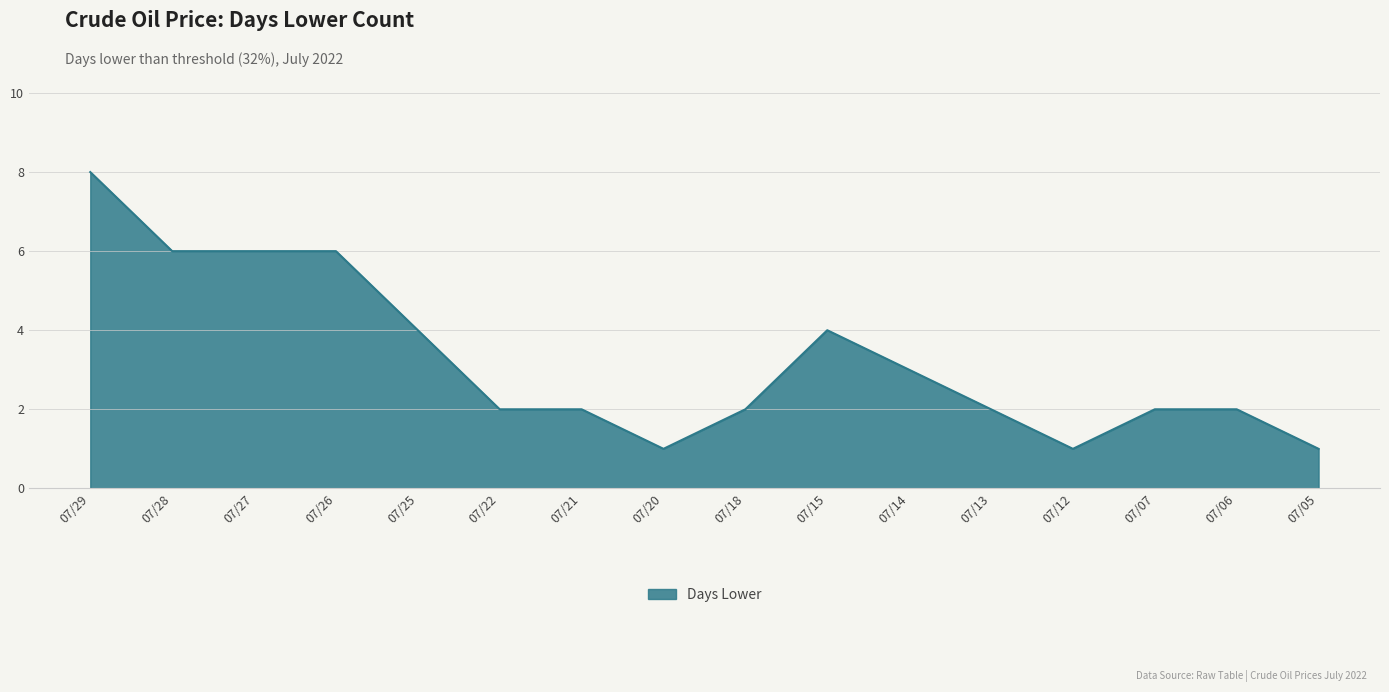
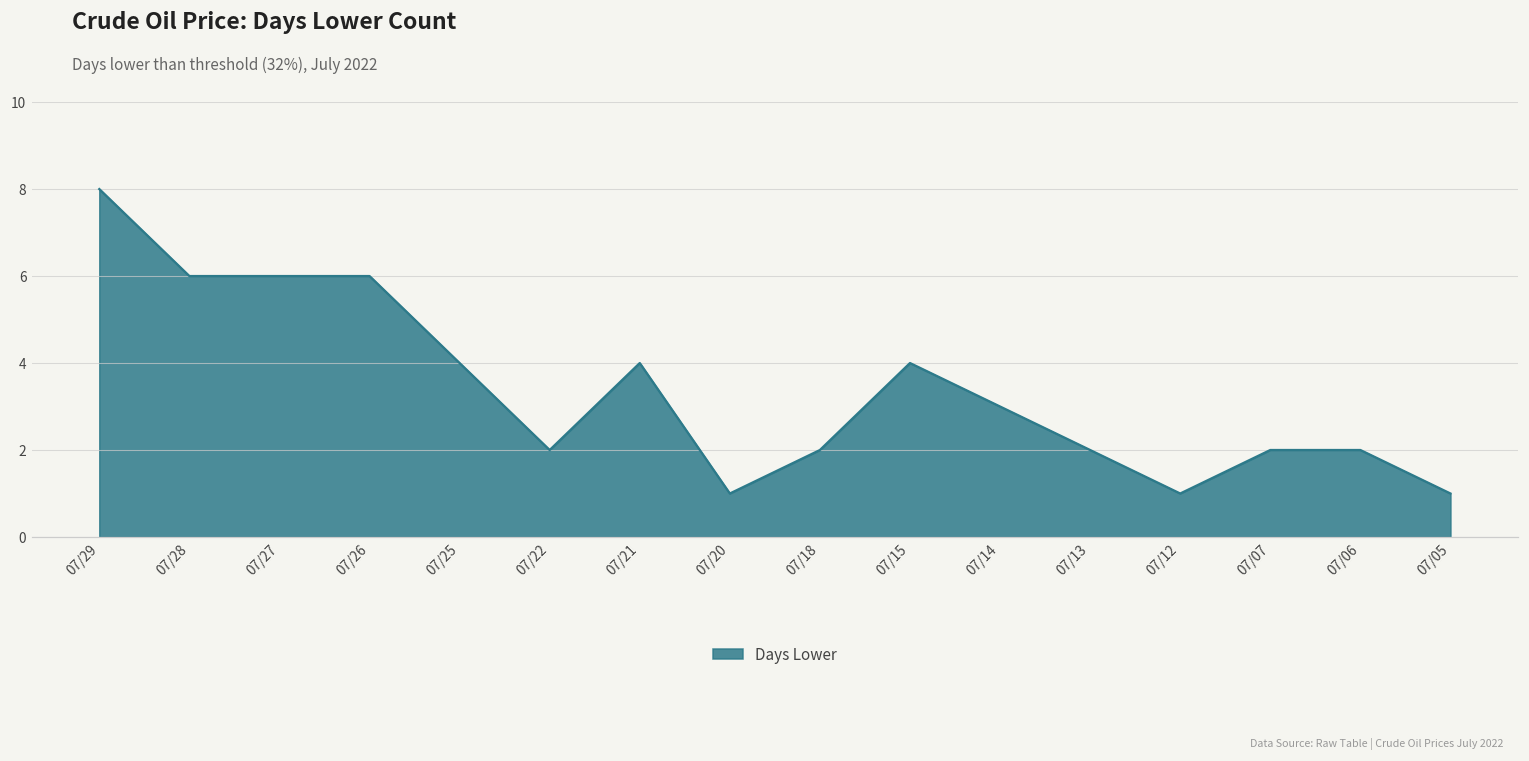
  {
    "07/29": 8,
    "07/28": 6,
    "07/27": 6,
    "07/26": 6,
    "07/25": 4,
    "07/22": 2,
-   "07/21": 2,
+   "07/21": 4,
    "07/20": 1,
    "07/18": 2,
    "07/15": 4,
    "07/14": 3,
    "07/13": 2,
    "07/12": 1,
    "07/07": 2,
    "07/06": 2,
    "07/05": 1
  }
